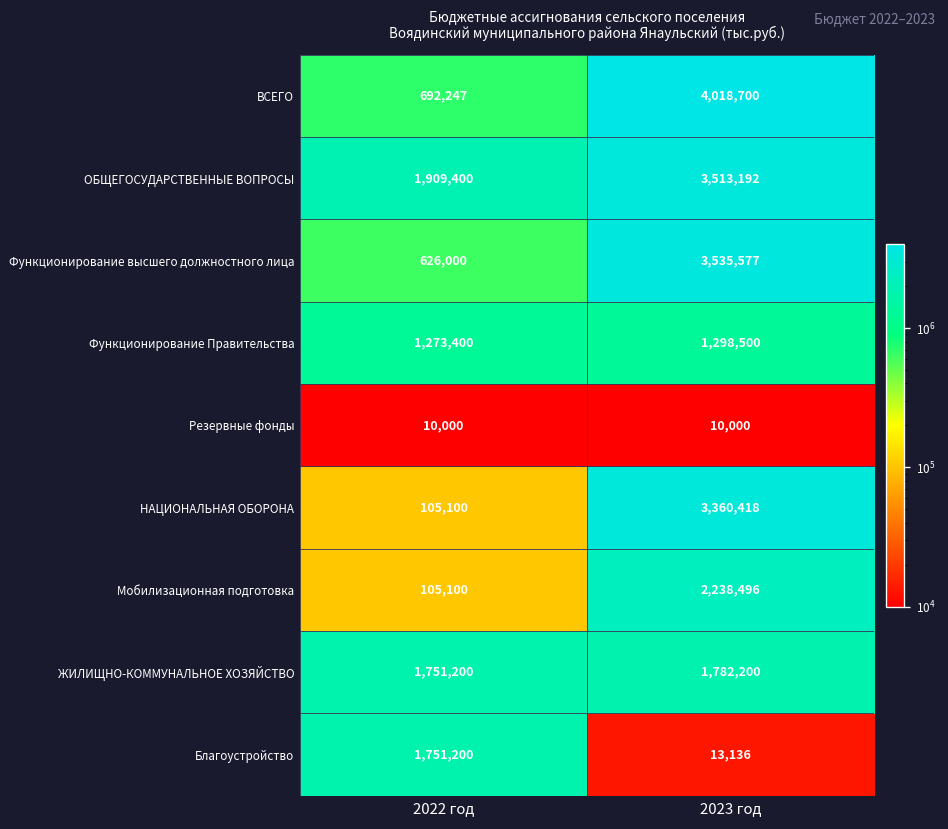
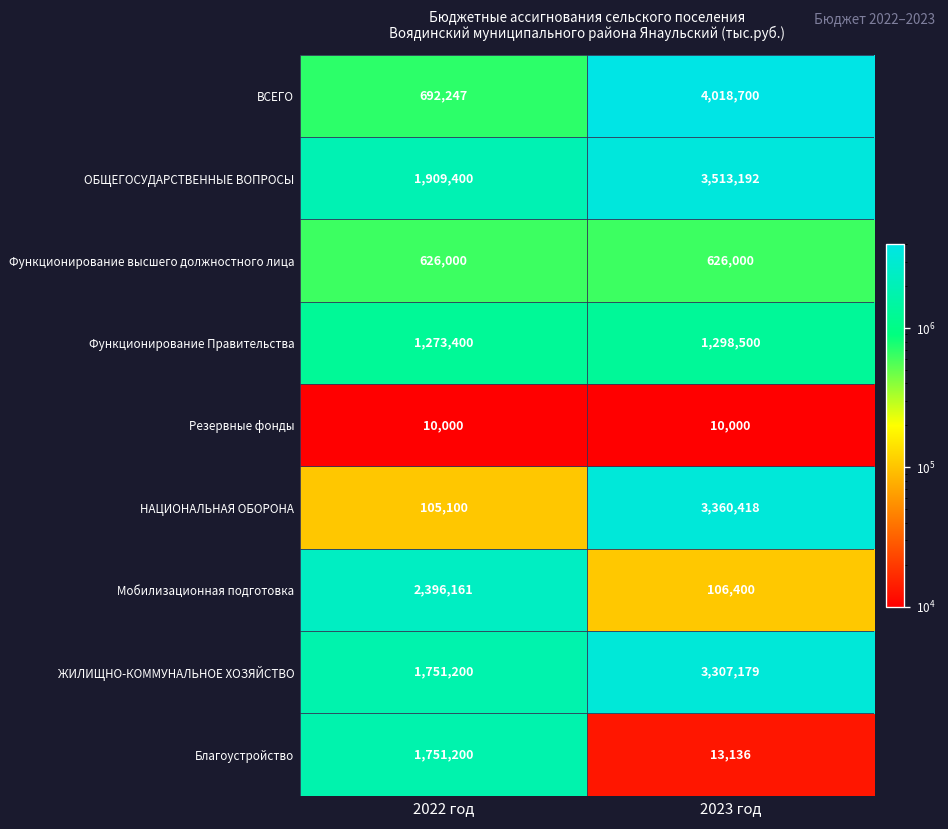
  {
    "ВСЕГО": {
      "2022 год": "692,247",
      "2023 год": "4,018,700"
    },
    "ОБЩЕГОСУДАРСТВЕННЫЕ ВОПРОСЫ": {
      "2022 год": "1,909,400",
      "2023 год": "3,513,192"
    },
    "Функционирование высшего должностного лица": {
      "2022 год": "626,000",
-     "2023 год": "3,535,577"
+     "2023 год": "626,000"
    },
    "Функционирование Правительства": {
      "2022 год": "1,273,400",
      "2023 год": "1,298,500"
    },
    "Резервные фонды": {
      "2022 год": "10,000",
      "2023 год": "10,000"
    },
    "НАЦИОНАЛЬНАЯ ОБОРОНА": {
      "2022 год": "105,100",
      "2023 год": "3,360,418"
    },
    "Мобилизационная подготовка": {
-     "2022 год": "105,100",
-     "2023 год": "2,238,496"
+     "2022 год": "2,396,161",
+     "2023 год": "106,400"
    },
    "ЖИЛИЩНО-КОММУНАЛЬНОЕ ХОЗЯЙСТВО": {
      "2022 год": "1,751,200",
-     "2023 год": "1,782,200"
+     "2023 год": "3,307,179"
    },
    "Благоустройство": {
      "2022 год": "1,751,200",
      "2023 год": "13,136"
    }
  }
